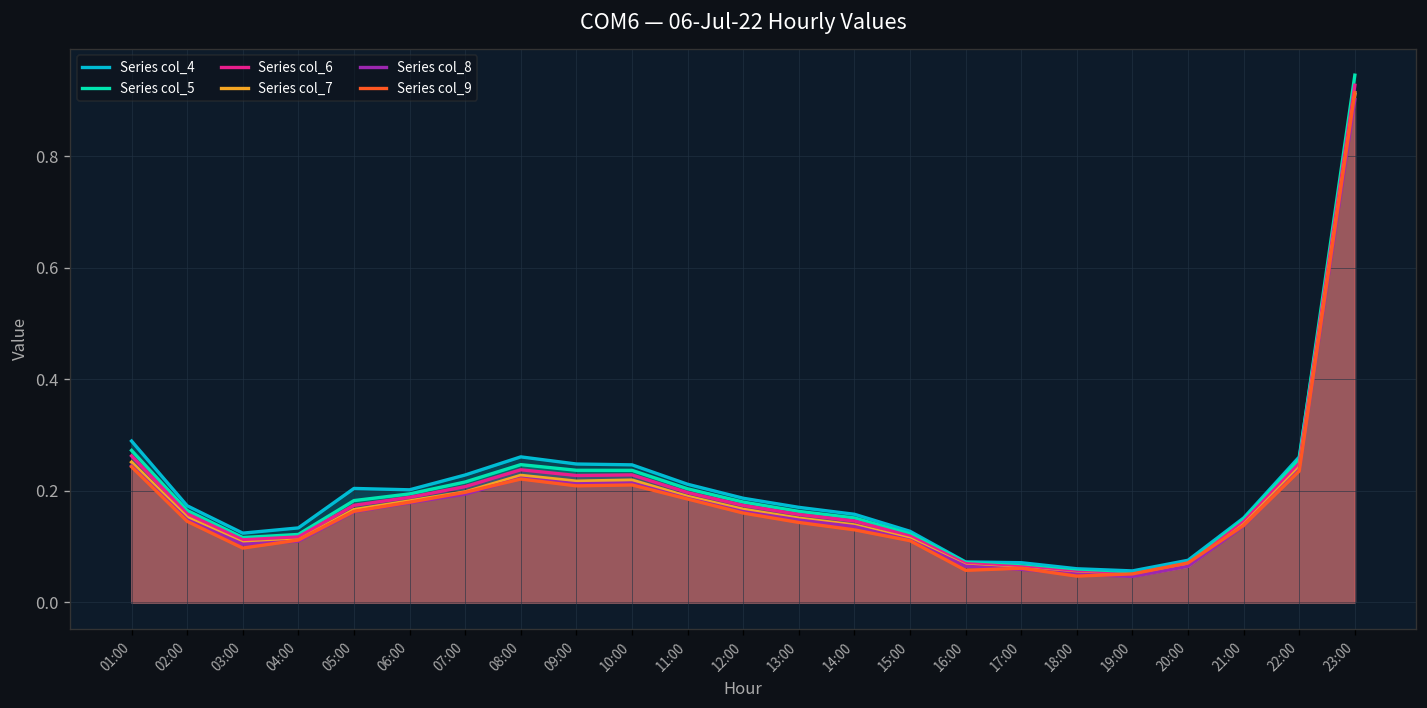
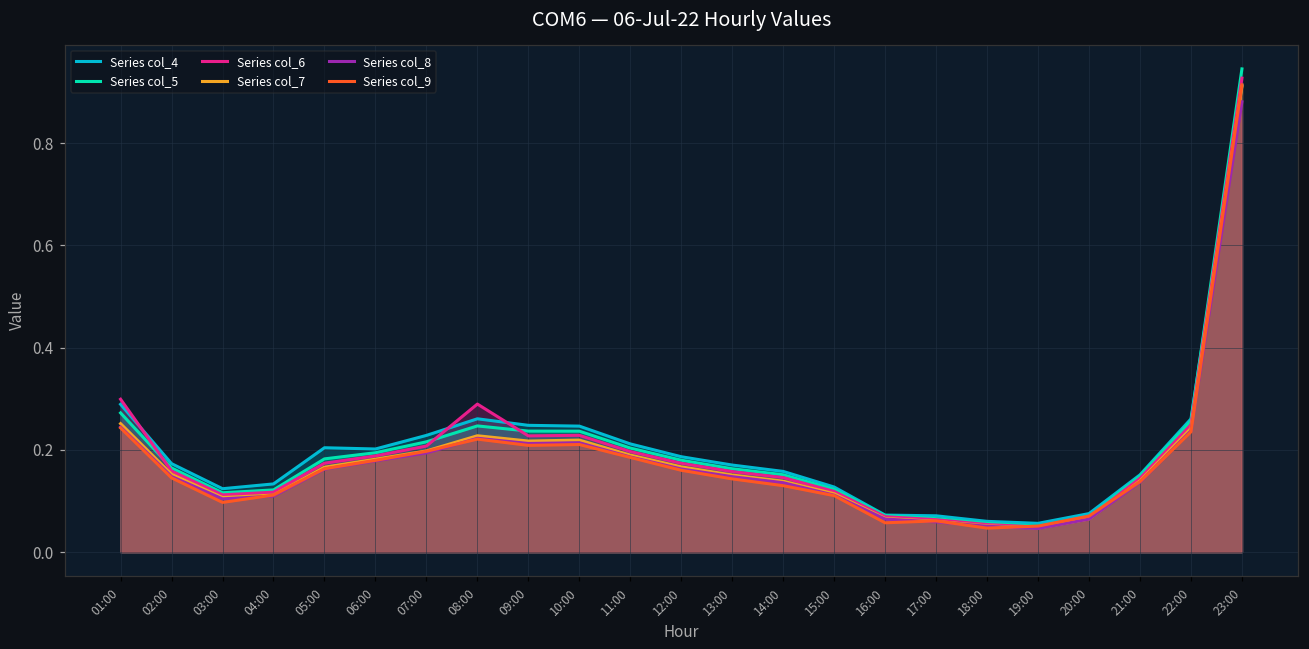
  {
    "Series col_6": {
-     "01:00": 0.26,
+     "01:00": 0.30,
      "02:00": 0.16,
      "05:00": 0.17,
      "06:00": 0.19,
      "07:00": 0.21,
-     "08:00": 0.24,
+     "08:00": 0.29,
      "09:00": 0.23,
      "10:00": 0.23,
      "11:00": 0.20,
      "12:00": 0.17,
      "13:00": 0.16,
      "14:00": 0.15,
      "22:00": 0.25,
      "23:00": 0.93
    },
    "Series col_7": {
      "01:00": 0.25
    },
    "Series col_8": {
-     "23:00": 0.90
+     "23:00": 0.88
    },
    "Series col_9": {
      "03:00": 0.10,
      "14:00": 0.13,
      "16:00": 0.06
    }
  }
